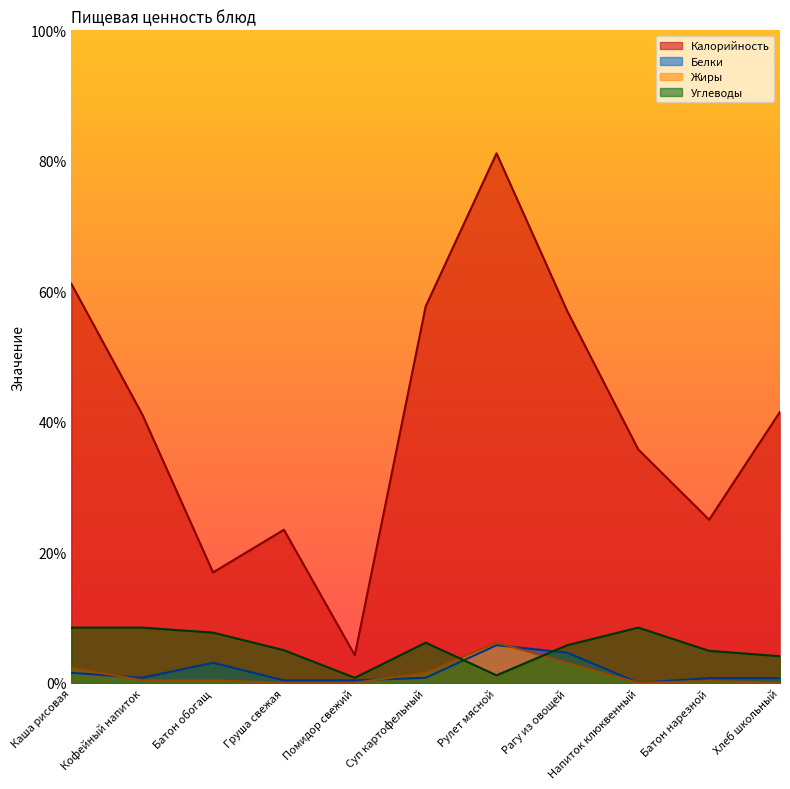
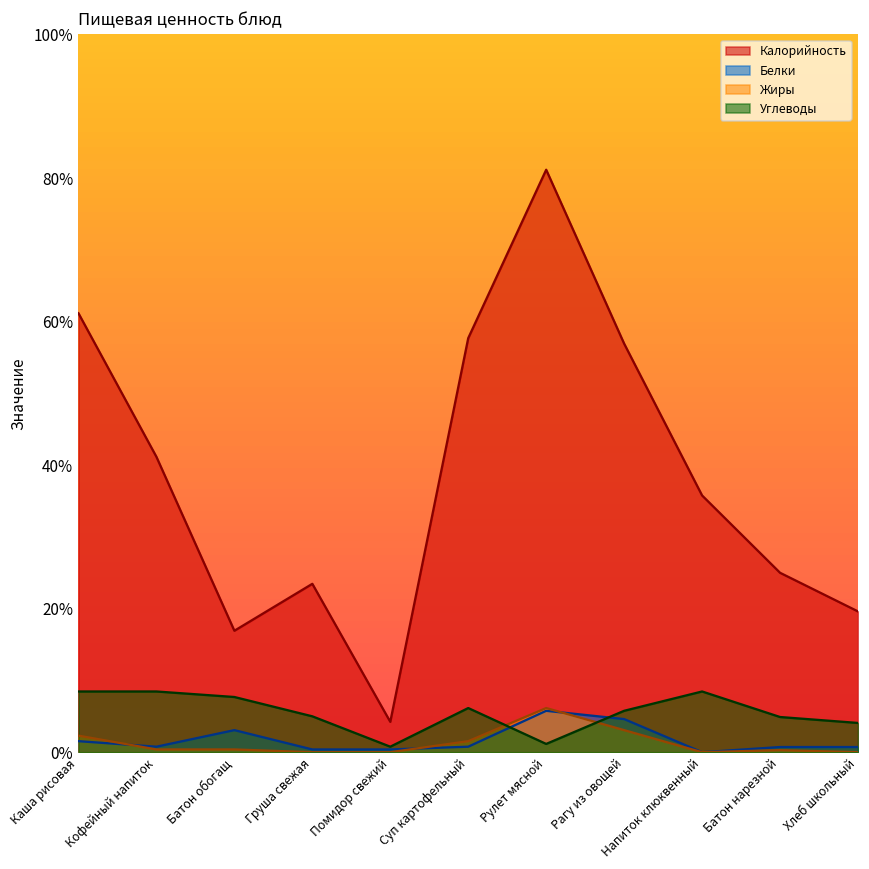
  {
    "Калорийность": {
      "Каша рисовая": "61%",
      "Кофейный напиток": "41%",
      "Батон обогащ": "17%",
      "Груша свежая": "23%",
      "Помидор свежий": "4%",
      "Суп картофельный": "58%",
      "Рулет мясной": "81%",
      "Рагу из овощей": "57%",
      "Напиток клюквенный": "36%",
      "Батон нарезной": "25%",
-     "Хлеб школьный": "42%"
+     "Хлеб школьный": "20%"
    },
    "Белки": {
      "Каша рисовая": "2%",
      "Батон обогащ": "3%",
      "Суп картофельный": "1%",
      "Рагу из овощей": "5%",
      "Батон нарезной": "1%",
      "Хлеб школьный": "1%"
    },
    "Жиры": {
      "Каша рисовая": "2%",
      "Батон обогащ": "0%",
      "Суп картофельный": "2%",
      "Рагу из овощей": "3%",
      "Батон нарезной": "0%",
      "Хлеб школьный": "0%"
    },
    "Углеводы": {
      "Каша рисовая": "8%",
      "Кофейный напиток": "8%",
      "Батон обогащ": "8%",
      "Груша свежая": "5%",
      "Суп картофельный": "6%",
      "Рулет мясной": "1%",
      "Рагу из овощей": "6%",
      "Напиток клюквенный": "8%",
      "Батон нарезной": "5%",
      "Хлеб школьный": "4%"
    }
  }
